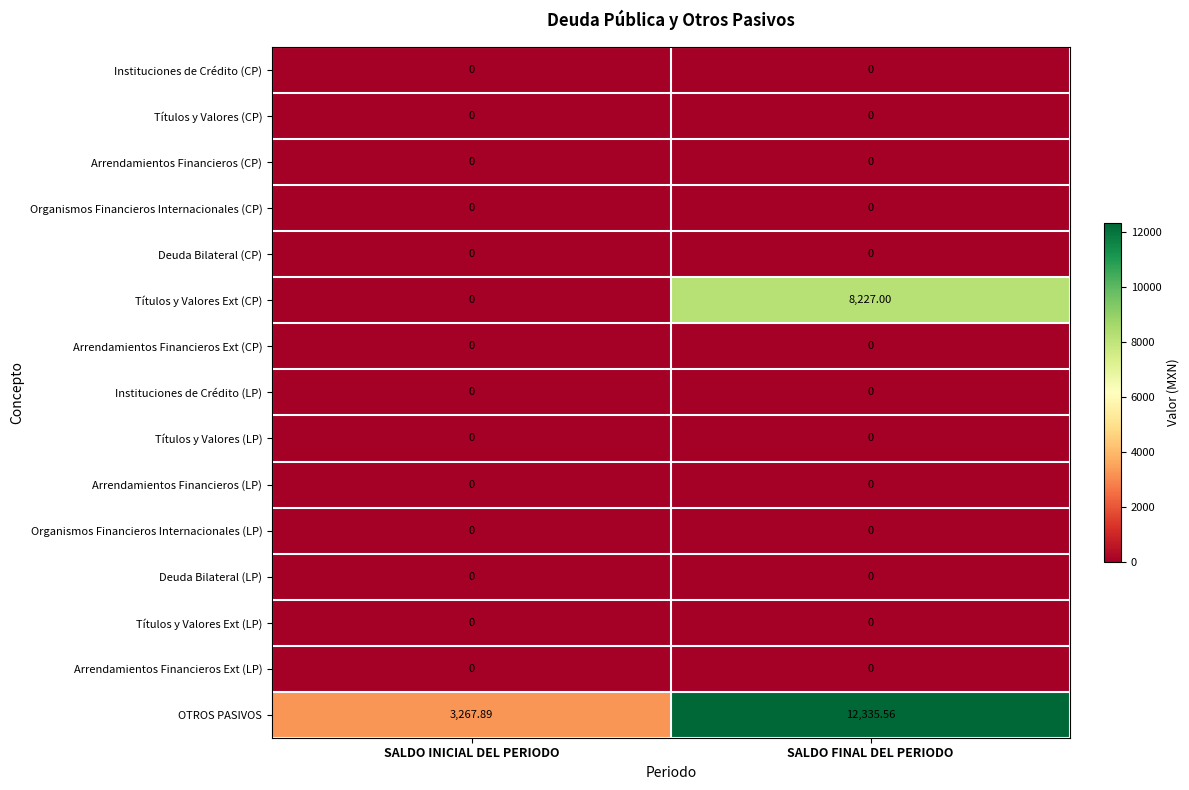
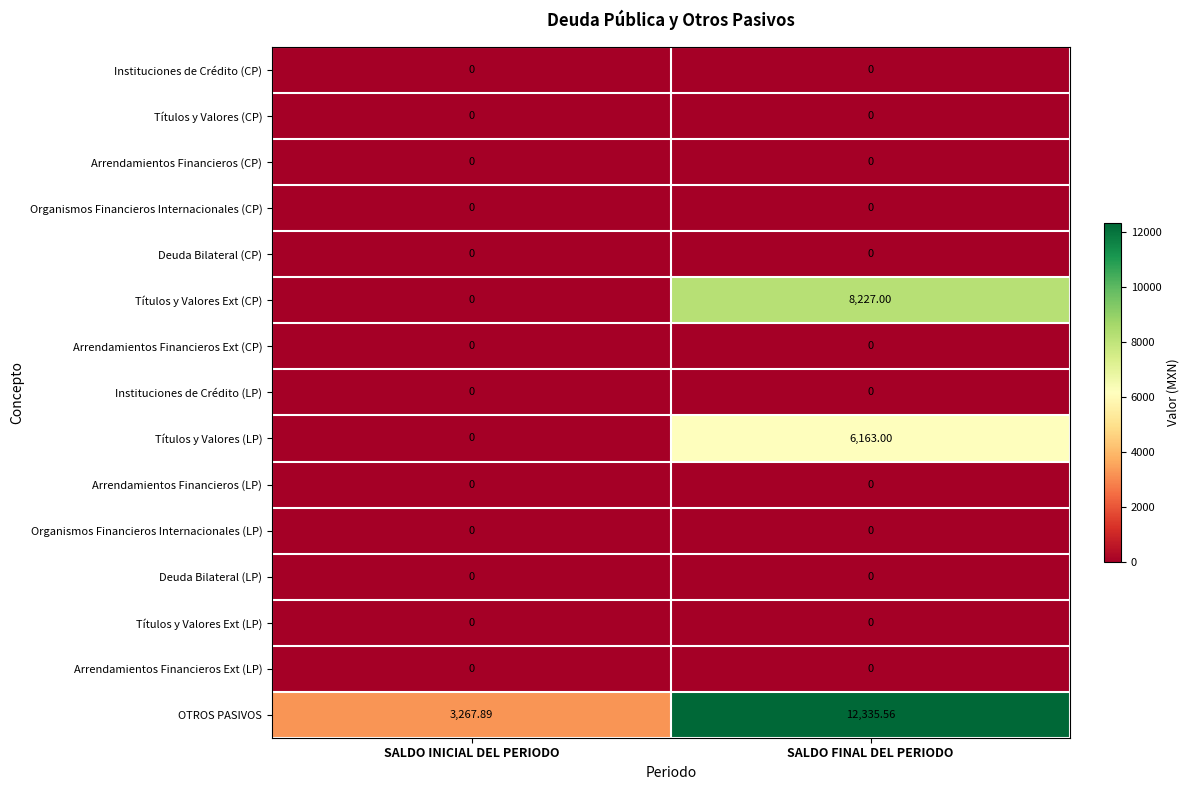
  {
    "Instituciones de Crédito (CP)": {
      "SALDO INICIAL DEL PERIODO": "0",
      "SALDO FINAL DEL PERIODO": "0"
    },
    "Títulos y Valores (CP)": {
      "SALDO INICIAL DEL PERIODO": "0",
      "SALDO FINAL DEL PERIODO": "0"
    },
    "Arrendamientos Financieros (CP)": {
      "SALDO INICIAL DEL PERIODO": "0",
      "SALDO FINAL DEL PERIODO": "0"
    },
    "Organismos Financieros Internacionales (CP)": {
      "SALDO INICIAL DEL PERIODO": "0",
      "SALDO FINAL DEL PERIODO": "0"
    },
    "Deuda Bilateral (CP)": {
      "SALDO INICIAL DEL PERIODO": "0",
      "SALDO FINAL DEL PERIODO": "0"
    },
    "Títulos y Valores Ext (CP)": {
      "SALDO INICIAL DEL PERIODO": "0",
      "SALDO FINAL DEL PERIODO": "8,227.00"
    },
    "Arrendamientos Financieros Ext (CP)": {
      "SALDO INICIAL DEL PERIODO": "0",
      "SALDO FINAL DEL PERIODO": "0"
    },
    "Instituciones de Crédito (LP)": {
      "SALDO INICIAL DEL PERIODO": "0",
      "SALDO FINAL DEL PERIODO": "0"
    },
    "Títulos y Valores (LP)": {
      "SALDO INICIAL DEL PERIODO": "0",
-     "SALDO FINAL DEL PERIODO": "0"
+     "SALDO FINAL DEL PERIODO": "6,163.00"
    },
    "Arrendamientos Financieros (LP)": {
      "SALDO INICIAL DEL PERIODO": "0",
      "SALDO FINAL DEL PERIODO": "0"
    },
    "Organismos Financieros Internacionales (LP)": {
      "SALDO INICIAL DEL PERIODO": "0",
      "SALDO FINAL DEL PERIODO": "0"
    },
    "Deuda Bilateral (LP)": {
      "SALDO INICIAL DEL PERIODO": "0",
      "SALDO FINAL DEL PERIODO": "0"
    },
    "Títulos y Valores Ext (LP)": {
      "SALDO INICIAL DEL PERIODO": "0",
      "SALDO FINAL DEL PERIODO": "0"
    },
    "Arrendamientos Financieros Ext (LP)": {
      "SALDO INICIAL DEL PERIODO": "0",
      "SALDO FINAL DEL PERIODO": "0"
    },
    "OTROS PASIVOS": {
      "SALDO INICIAL DEL PERIODO": "3,267.89",
      "SALDO FINAL DEL PERIODO": "12,335.56"
    }
  }
